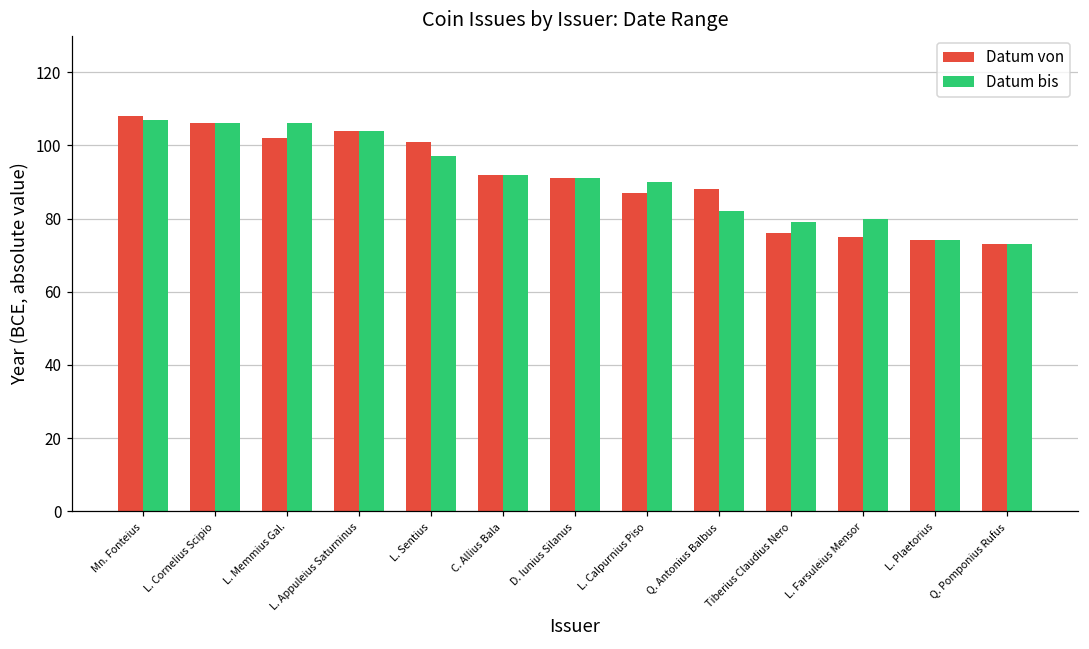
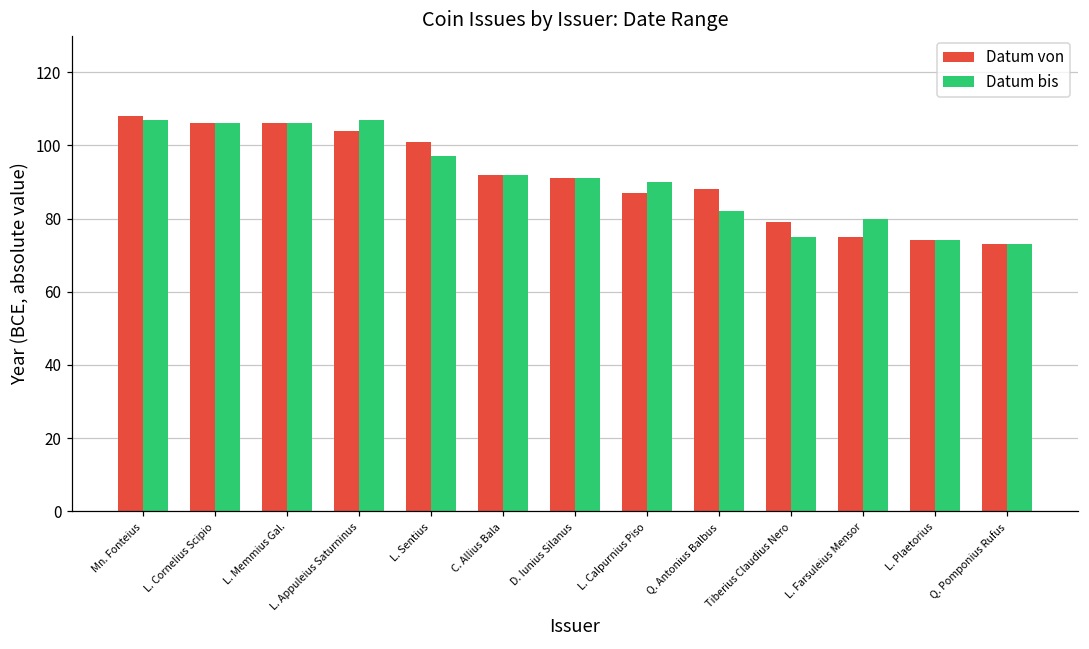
  {
    "Datum von": {
      "Mn. Fonteius": 108,
      "L. Cornelius Scipio": 106,
-     "L. Memmius Gal.": 102,
+     "L. Memmius Gal.": 106,
      "L. Appuleius Saturninus": 104,
      "L. Sentius": 101,
      "C. Allius Bala": 92,
      "D. Iunius Silanus": 91,
      "L. Calpurnius Piso": 87,
      "Q. Antonius Balbus": 88,
-     "Tiberius Claudius Nero": 76,
+     "Tiberius Claudius Nero": 79,
      "L. Farsuleius Mensor": 75,
      "L. Plaetorius": 74,
      "Q. Pomponius Rufus": 73
    },
    "Datum bis": {
      "Mn. Fonteius": 107,
      "L. Cornelius Scipio": 106,
      "L. Memmius Gal.": 106,
-     "L. Appuleius Saturninus": 104,
+     "L. Appuleius Saturninus": 107,
      "L. Sentius": 97,
      "C. Allius Bala": 92,
      "D. Iunius Silanus": 91,
      "L. Calpurnius Piso": 90,
      "Q. Antonius Balbus": 82,
-     "Tiberius Claudius Nero": 79,
+     "Tiberius Claudius Nero": 75,
      "L. Farsuleius Mensor": 80,
      "L. Plaetorius": 74,
      "Q. Pomponius Rufus": 73
    }
  }
